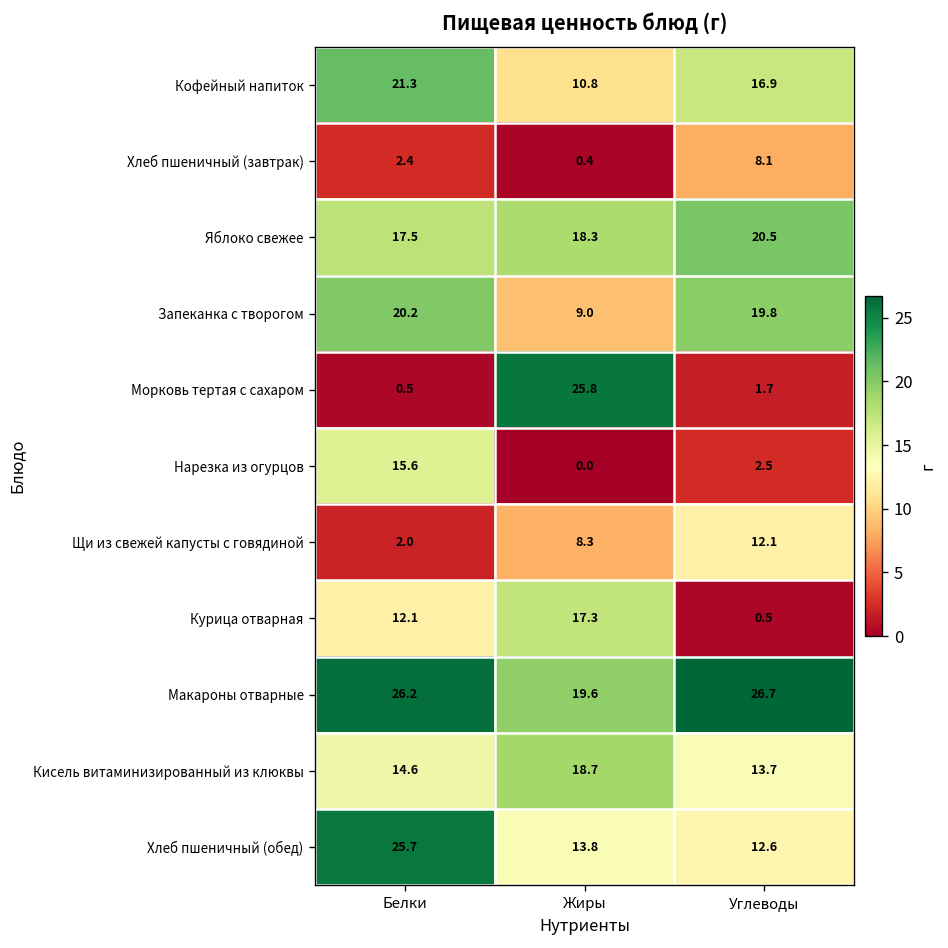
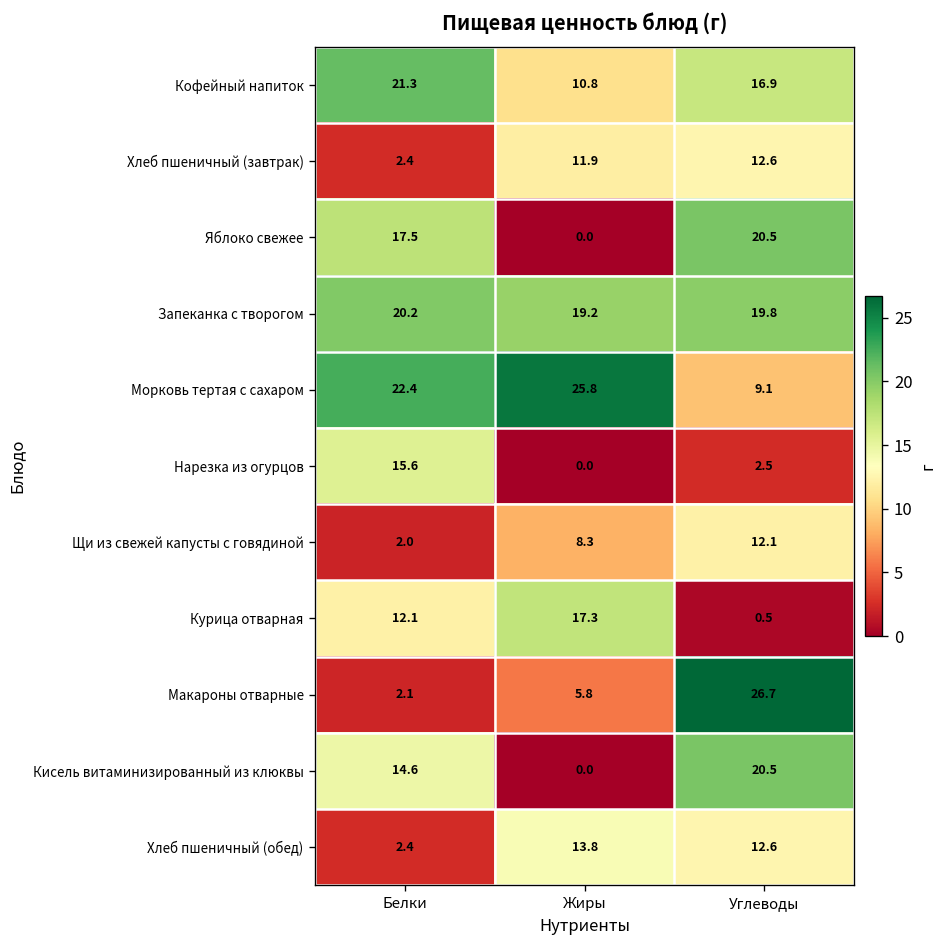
  {
    "Кофейный напиток": {
      "Белки": 21.3,
      "Жиры": 10.8,
      "Углеводы": 16.9
    },
    "Хлеб пшеничный (завтрак)": {
      "Белки": 2.4,
-     "Жиры": 0.4,
-     "Углеводы": 8.1
+     "Жиры": 11.9,
+     "Углеводы": 12.6
    },
    "Яблоко свежее": {
      "Белки": 17.5,
-     "Жиры": 18.3,
+     "Жиры": 0.0,
      "Углеводы": 20.5
    },
    "Запеканка с творогом": {
      "Белки": 20.2,
-     "Жиры": 9.0,
+     "Жиры": 19.2,
      "Углеводы": 19.8
    },
    "Морковь тертая с сахаром": {
-     "Белки": 0.5,
+     "Белки": 22.4,
      "Жиры": 25.8,
-     "Углеводы": 1.7
+     "Углеводы": 9.1
    },
    "Нарезка из огурцов": {
      "Белки": 15.6,
      "Жиры": 0.0,
      "Углеводы": 2.5
    },
    "Щи из свежей капусты с говядиной": {
      "Белки": 2.0,
      "Жиры": 8.3,
      "Углеводы": 12.1
    },
    "Курица отварная": {
      "Белки": 12.1,
      "Жиры": 17.3,
      "Углеводы": 0.5
    },
    "Макароны отварные": {
-     "Белки": 26.2,
-     "Жиры": 19.6,
+     "Белки": 2.1,
+     "Жиры": 5.8,
      "Углеводы": 26.7
    },
    "Кисель витаминизированный из клюквы": {
      "Белки": 14.6,
-     "Жиры": 18.7,
-     "Углеводы": 13.7
+     "Жиры": 0.0,
+     "Углеводы": 20.5
    },
    "Хлеб пшеничный (обед)": {
-     "Белки": 25.7,
+     "Белки": 2.4,
      "Жиры": 13.8,
      "Углеводы": 12.6
    }
  }
